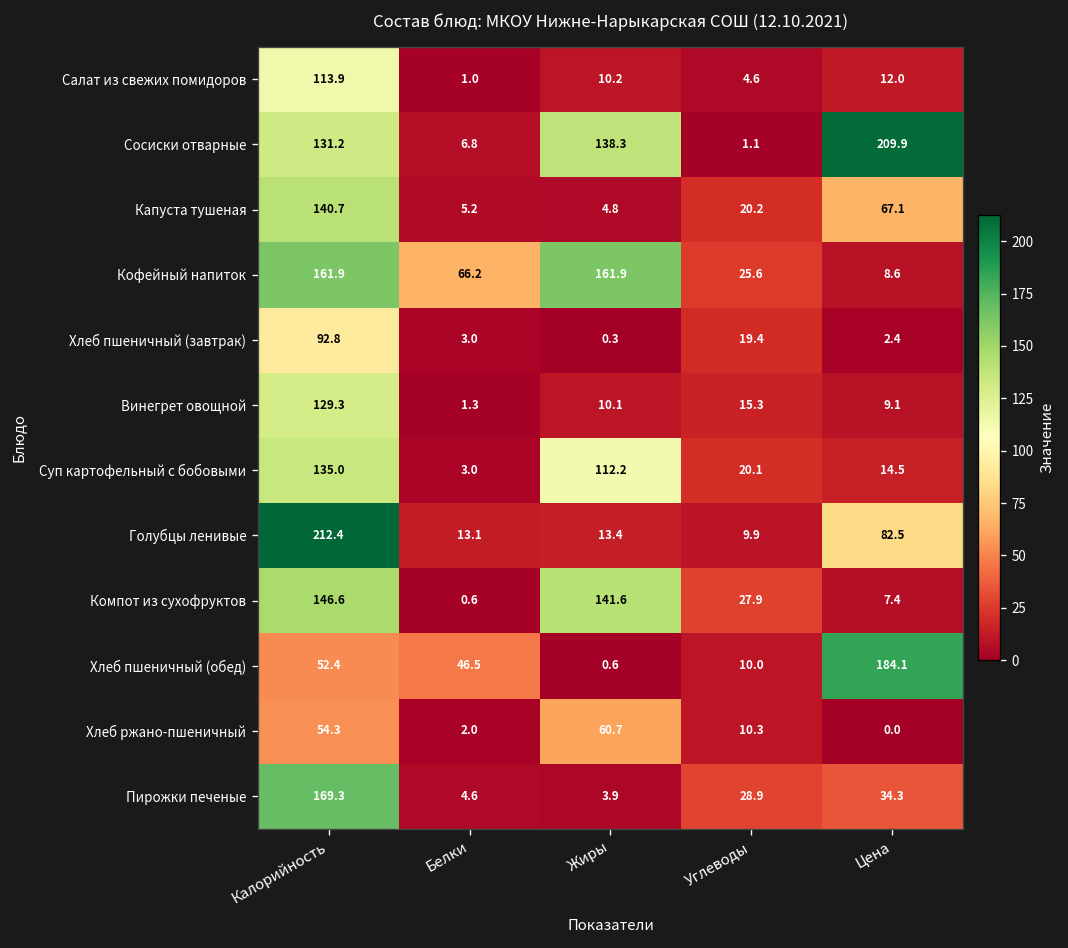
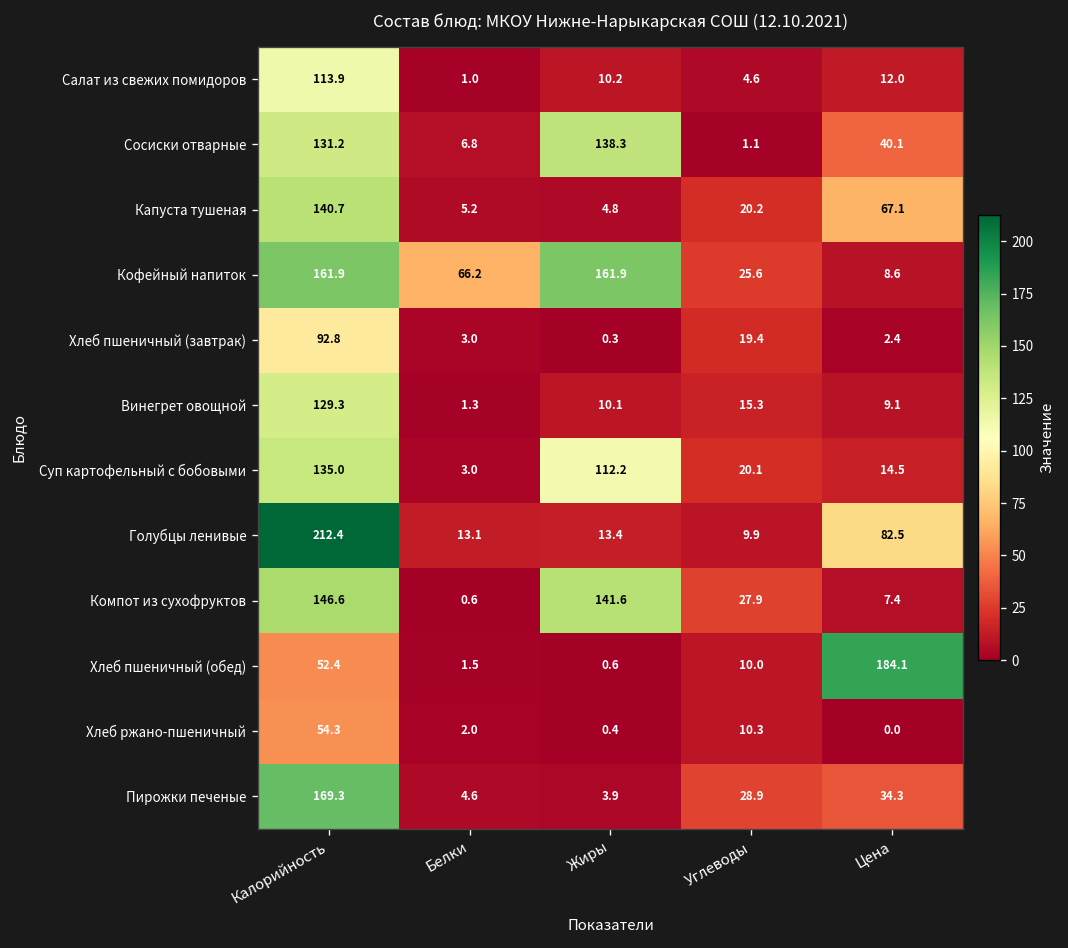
  {
    "Салат из свежих помидоров": {
      "Калорийность": 113.9,
      "Белки": 1.0,
      "Жиры": 10.2,
      "Углеводы": 4.6,
      "Цена": 12.0
    },
    "Сосиски отварные": {
      "Калорийность": 131.2,
      "Белки": 6.8,
      "Жиры": 138.3,
      "Углеводы": 1.1,
-     "Цена": 209.9
+     "Цена": 40.1
    },
    "Капуста тушеная": {
      "Калорийность": 140.7,
      "Белки": 5.2,
      "Жиры": 4.8,
      "Углеводы": 20.2,
      "Цена": 67.1
    },
    "Кофейный напиток": {
      "Калорийность": 161.9,
      "Белки": 66.2,
      "Жиры": 161.9,
      "Углеводы": 25.6,
      "Цена": 8.6
    },
    "Хлеб пшеничный (завтрак)": {
      "Калорийность": 92.8,
      "Белки": 3.0,
      "Жиры": 0.3,
      "Углеводы": 19.4,
      "Цена": 2.4
    },
    "Винегрет овощной": {
      "Калорийность": 129.3,
      "Белки": 1.3,
      "Жиры": 10.1,
      "Углеводы": 15.3,
      "Цена": 9.1
    },
    "Суп картофельный с бобовыми": {
      "Калорийность": 135.0,
      "Белки": 3.0,
      "Жиры": 112.2,
      "Углеводы": 20.1,
      "Цена": 14.5
    },
    "Голубцы ленивые": {
      "Калорийность": 212.4,
      "Белки": 13.1,
      "Жиры": 13.4,
      "Углеводы": 9.9,
      "Цена": 82.5
    },
    "Компот из сухофруктов": {
      "Калорийность": 146.6,
      "Белки": 0.6,
      "Жиры": 141.6,
      "Углеводы": 27.9,
      "Цена": 7.4
    },
    "Хлеб пшеничный (обед)": {
      "Калорийность": 52.4,
-     "Белки": 46.5,
+     "Белки": 1.5,
      "Жиры": 0.6,
      "Углеводы": 10.0,
      "Цена": 184.1
    },
    "Хлеб ржано-пшеничный": {
      "Калорийность": 54.3,
      "Белки": 2.0,
-     "Жиры": 60.7,
+     "Жиры": 0.4,
      "Углеводы": 10.3,
      "Цена": 0.0
    },
    "Пирожки печеные": {
      "Калорийность": 169.3,
      "Белки": 4.6,
      "Жиры": 3.9,
      "Углеводы": 28.9,
      "Цена": 34.3
    }
  }
